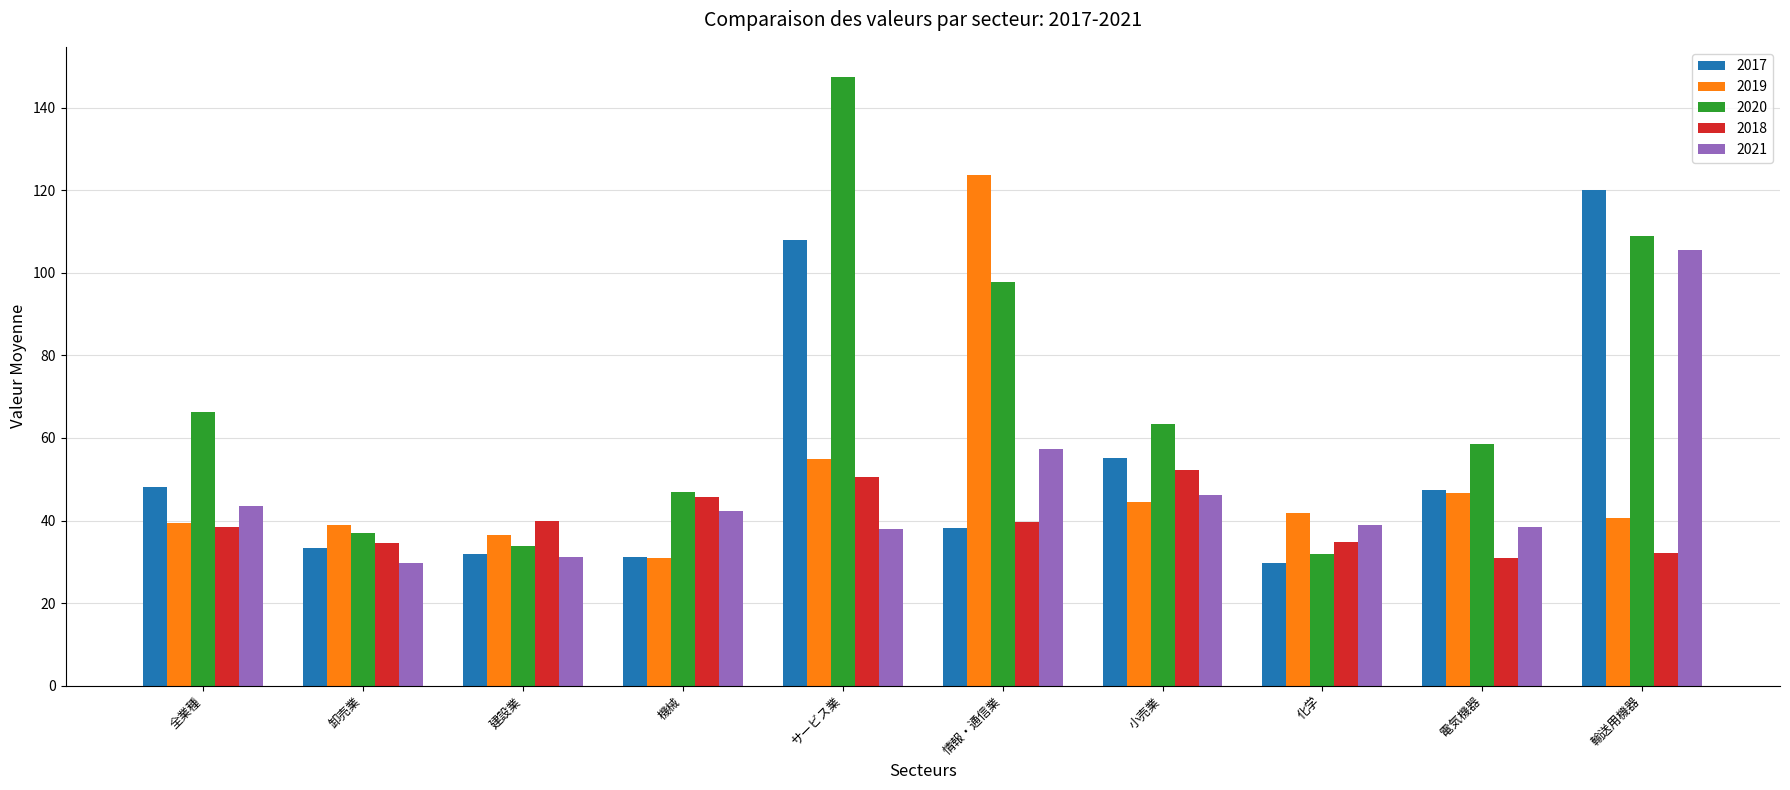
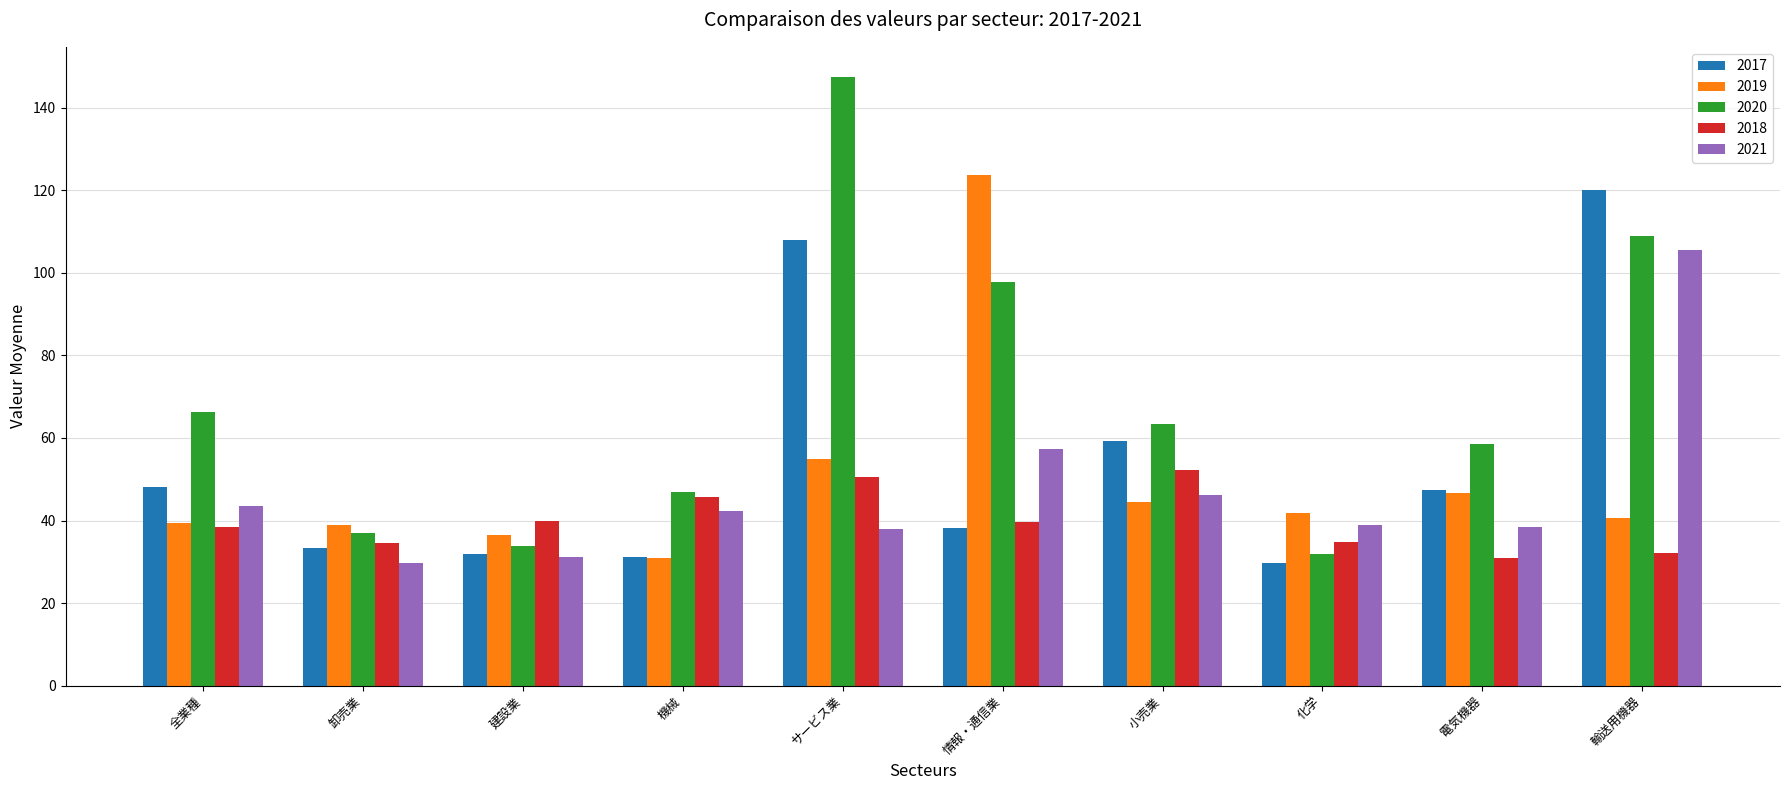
  {
    "2017": {
      "全業種": 48,
      "卸売業": 33,
      "建設業": 32,
      "機械": 31,
      "サービス業": 108,
      "情報・通信業": 38,
-     "小売業": 55,
+     "小売業": 59,
      "化学": 30,
      "電気機器": 48,
      "輸送用機器": 120
    },
    "2019": {
      "全業種": 39,
      "卸売業": 39,
      "建設業": 37,
      "機械": 31,
      "サービス業": 55,
      "情報・通信業": 124,
      "小売業": 44,
      "化学": 42,
      "電気機器": 47,
      "輸送用機器": 41
    },
    "2020": {
      "全業種": 66,
      "卸売業": 37,
      "建設業": 34,
      "機械": 47,
      "サービス業": 147,
      "情報・通信業": 98,
      "小売業": 63,
      "化学": 32,
      "電気機器": 59,
      "輸送用機器": 109
    },
    "2018": {
      "全業種": 39,
      "卸売業": 35,
      "建設業": 40,
      "機械": 46,
      "サービス業": 51,
      "情報・通信業": 40,
      "小売業": 52,
      "化学": 35,
      "電気機器": 31,
      "輸送用機器": 32
    },
    "2021": {
      "全業種": 44,
      "卸売業": 30,
      "建設業": 31,
      "機械": 42,
      "サービス業": 38,
      "情報・通信業": 57,
      "小売業": 46,
      "化学": 39,
      "電気機器": 38,
      "輸送用機器": 106
    }
  }
